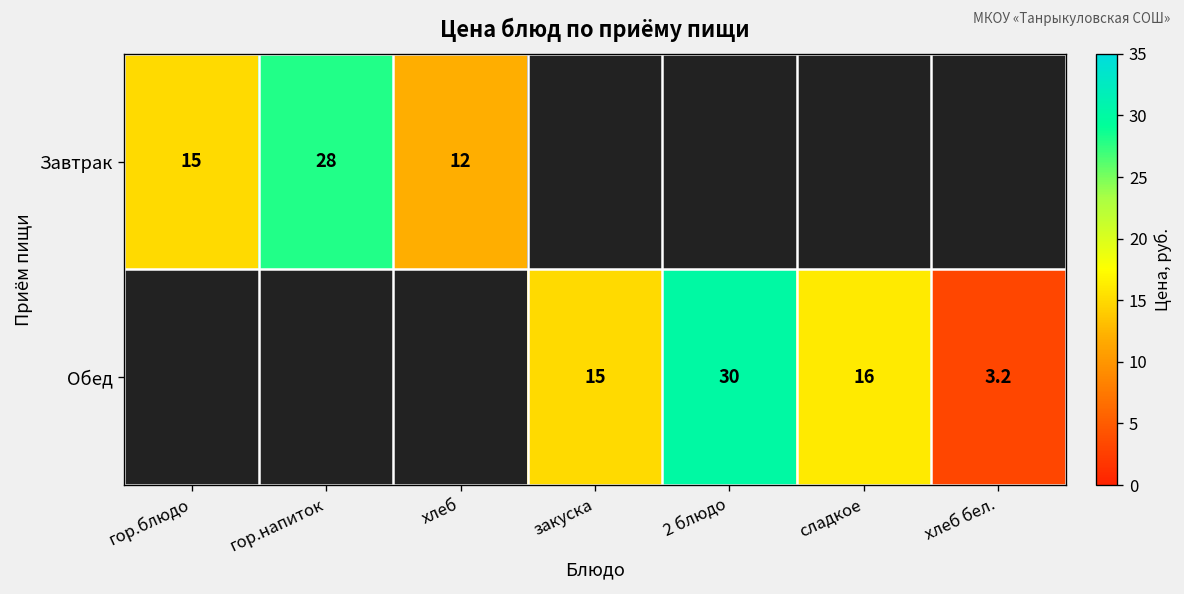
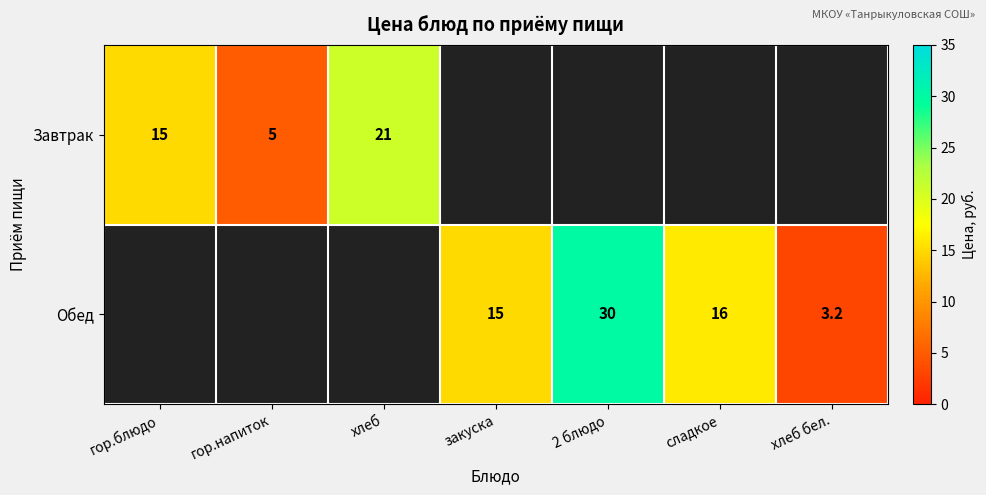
  {
    "Завтрак": {
      "гор.блюдо": 15,
-     "гор.напиток": 28,
-     "хлеб": 12
+     "гор.напиток": 5,
+     "хлеб": 21
    },
    "Обед": {
      "закуска": 15,
      "2 блюдо": 30,
      "сладкое": 16,
      "хлеб бел.": 3.2
    }
  }
